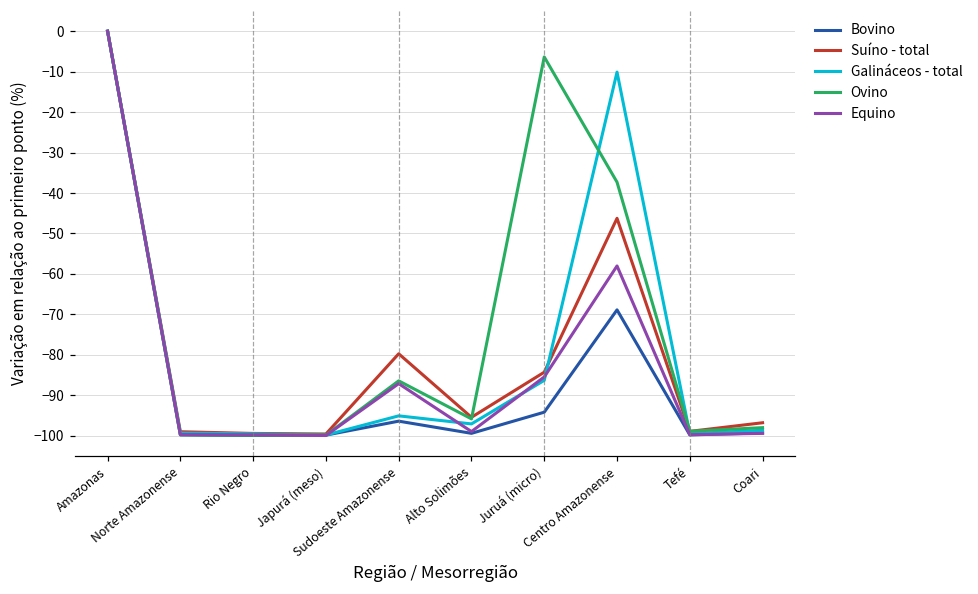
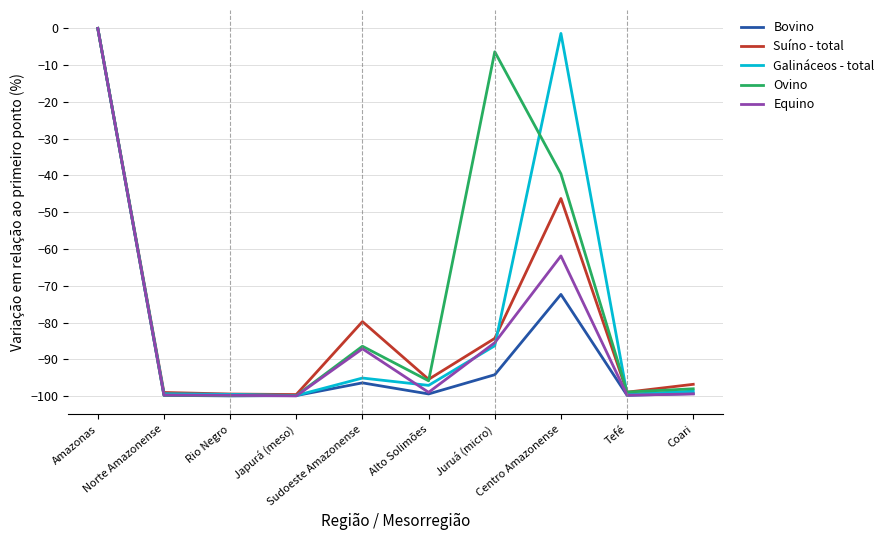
  {
    "Bovino": {
      "Sudoeste Amazonense": -96,
      "Juruá (micro)": -94,
-     "Centro Amazonense": -69
+     "Centro Amazonense": -72
    },
    "Suíno - total": {
      "Sudoeste Amazonense": -80,
      "Juruá (micro)": -84,
      "Centro Amazonense": -46,
      "Coari": -97
    },
    "Galináceos - total": {
      "Sudoeste Amazonense": -95,
      "Alto Solimões": -97,
      "Juruá (micro)": -86,
-     "Centro Amazonense": -10
+     "Centro Amazonense": -1
    },
    "Ovino": {
      "Sudoeste Amazonense": -86,
      "Juruá (micro)": -6,
-     "Centro Amazonense": -37
+     "Centro Amazonense": -40
    },
    "Equino": {
      "Sudoeste Amazonense": -87,
      "Juruá (micro)": -85,
-     "Centro Amazonense": -58
+     "Centro Amazonense": -62
    }
  }
